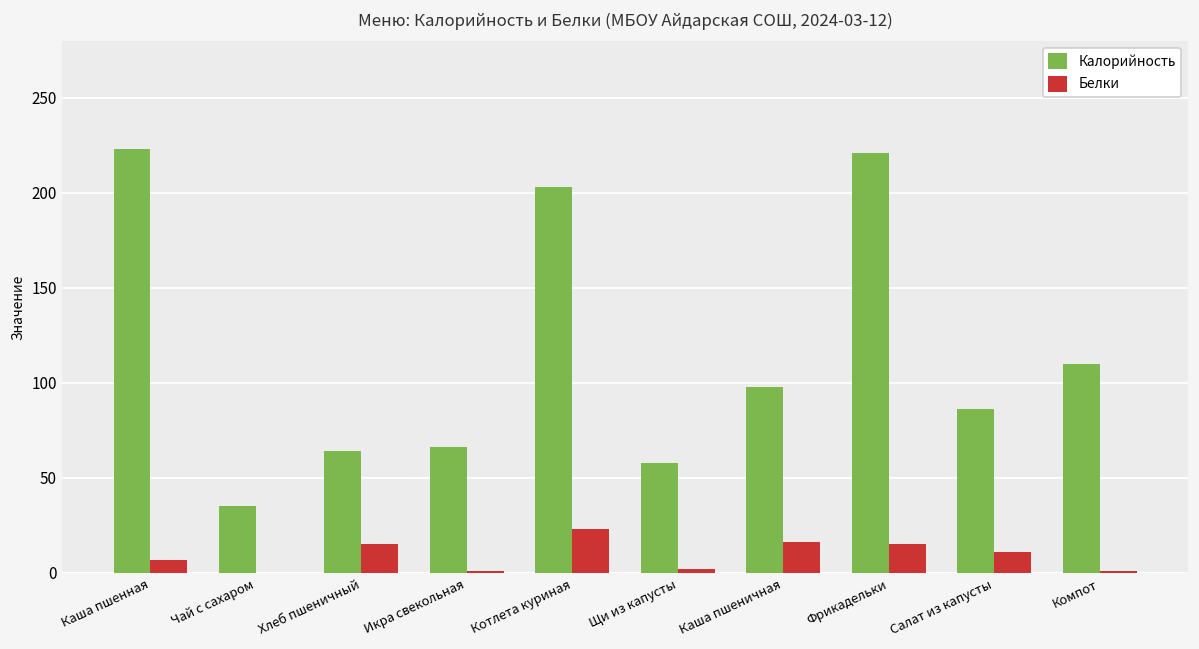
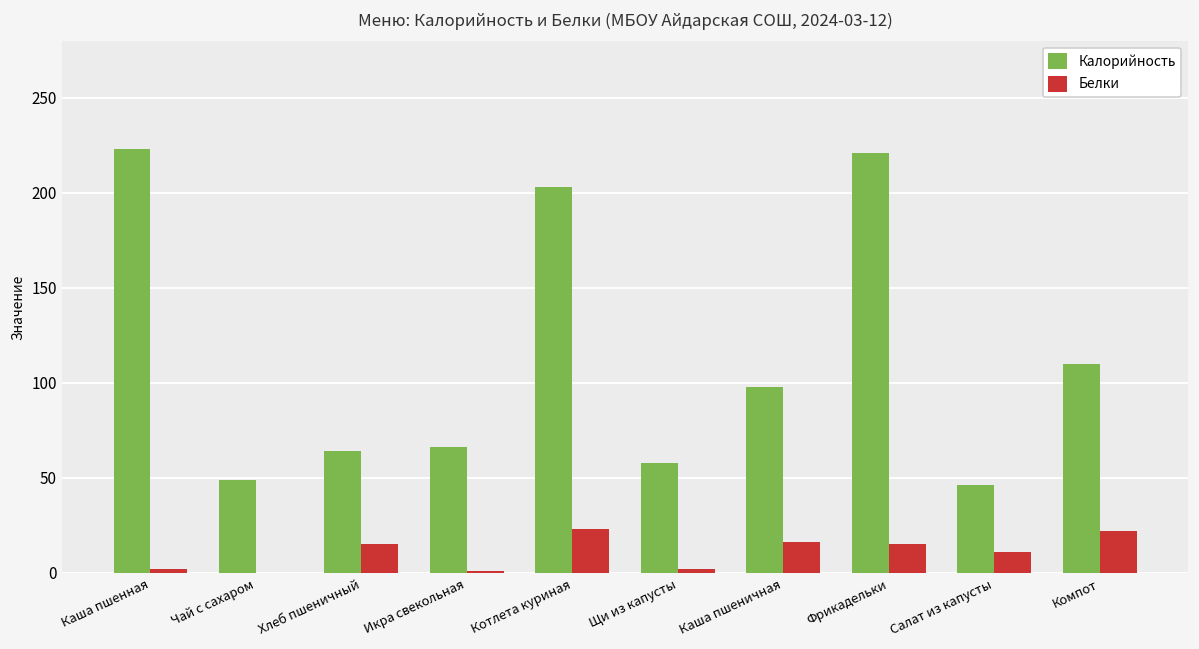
  {
    "Калорийность": {
      "Каша пшенная": 223,
-     "Чай с сахаром": 35,
+     "Чай с сахаром": 49,
      "Хлеб пшеничный": 64,
      "Икра свекольная": 66,
      "Котлета куриная": 203,
      "Щи из капусты": 58,
      "Каша пшеничная": 98,
      "Фрикадельки": 221,
-     "Салат из капусты": 86,
+     "Салат из капусты": 46,
      "Компот": 110
    },
    "Белки": {
-     "Каша пшенная": 7,
+     "Каша пшенная": 2,
      "Чай с сахаром": 0,
      "Хлеб пшеничный": 15,
      "Котлета куриная": 23,
      "Щи из капусты": 2,
      "Каша пшеничная": 16,
      "Фрикадельки": 15,
      "Салат из капусты": 11,
-     "Компот": 1
+     "Компот": 22
    }
  }
